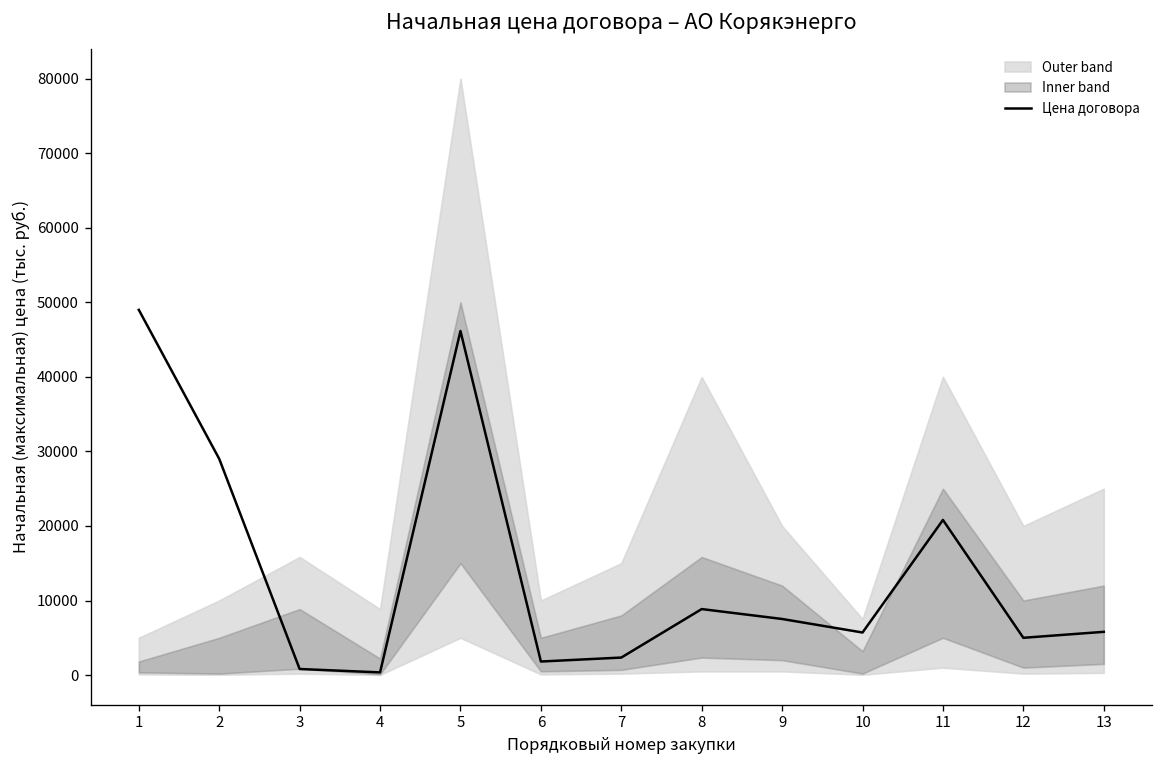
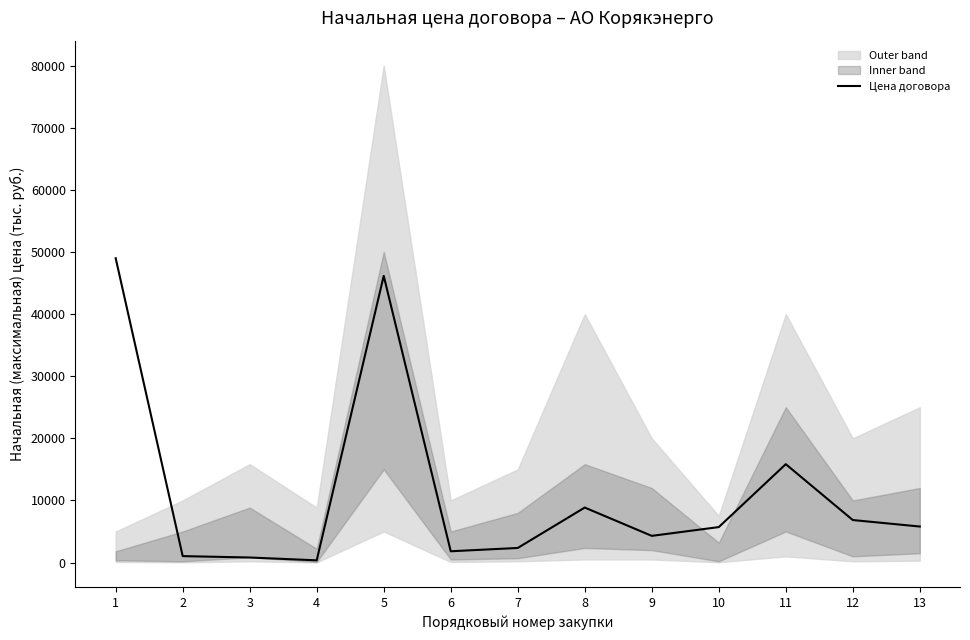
  {
    "Цена договора": {
      "1": 49000,
-     "2": 29000,
+     "2": 1000,
      "3": 1000,
      "4": 0,
      "5": 46000,
      "6": 2000,
      "7": 2000,
      "8": 9000,
-     "9": 8000,
+     "9": 4000,
      "10": 6000,
-     "11": 21000,
-     "12": 5000,
+     "11": 16000,
+     "12": 7000,
      "13": 6000
    }
  }
